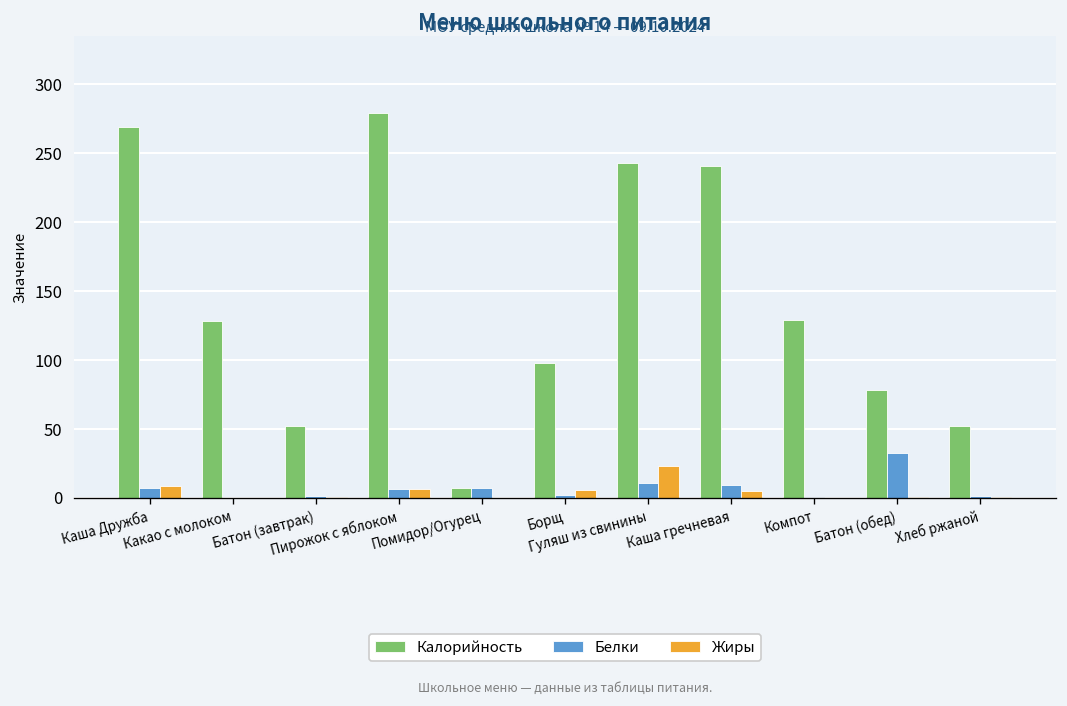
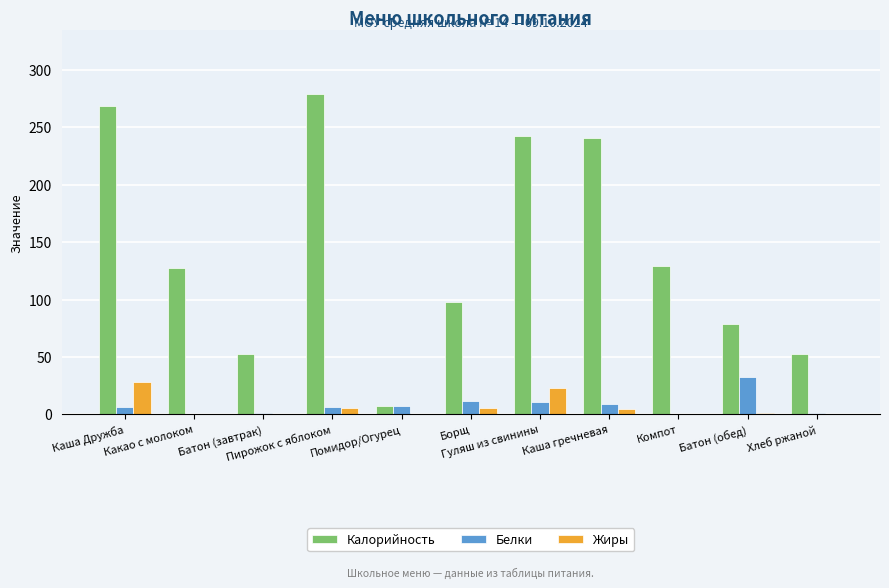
  {
    "Калорийность": {
      "Каша Дружба": 269,
      "Какао с молоком": 128,
      "Батон (завтрак)": 52,
      "Пирожок с яблоком": 279,
      "Помидор/Огурец": 7,
      "Борщ": 98,
      "Гуляш из свинины": 243,
      "Каша гречневая": 241,
      "Компот": 129,
      "Батон (обед)": 79,
      "Хлеб ржаной": 52
    },
    "Белки": {
      "Каша Дружба": 7,
      "Какао с молоком": 0,
      "Пирожок с яблоком": 6,
      "Помидор/Огурец": 7,
-     "Борщ": 2,
+     "Борщ": 12,
      "Гуляш из свинины": 10,
      "Каша гречневая": 9,
      "Батон (обед)": 33
    },
    "Жиры": {
-     "Каша Дружба": 9,
+     "Каша Дружба": 29,
      "Какао с молоком": 0,
      "Пирожок с яблоком": 6,
      "Борщ": 5,
      "Гуляш из свинины": 23,
      "Каша гречневая": 5
    }
  }
